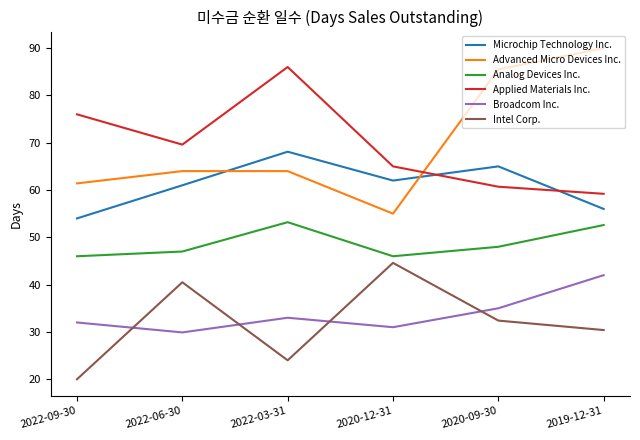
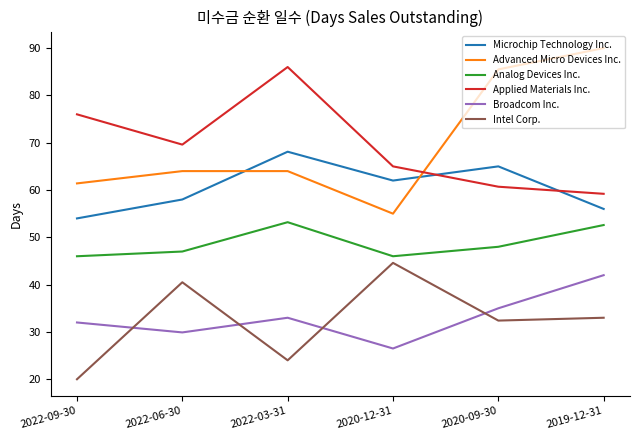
  {
    "Microchip Technology Inc.": {
      "2022-09-30": 54,
-     "2022-06-30": 61,
+     "2022-06-30": 58,
      "2022-03-31": 68,
      "2020-12-31": 62,
      "2020-09-30": 65,
      "2019-12-31": 56
    },
    "Advanced Micro Devices Inc.": {
      "2022-09-30": 61,
      "2022-06-30": 64,
      "2022-03-31": 64,
      "2020-12-31": 55
    },
    "Analog Devices Inc.": {
      "2022-09-30": 46,
      "2022-06-30": 47,
      "2022-03-31": 53,
      "2020-12-31": 46,
      "2020-09-30": 48,
      "2019-12-31": 53
    },
    "Applied Materials Inc.": {
      "2022-09-30": 76,
      "2022-06-30": 70,
      "2022-03-31": 86,
      "2020-12-31": 65,
      "2020-09-30": 61,
      "2019-12-31": 59
    },
    "Broadcom Inc.": {
      "2022-09-30": 32,
      "2022-06-30": 30,
      "2022-03-31": 33,
-     "2020-12-31": 31,
+     "2020-12-31": 27,
      "2020-09-30": 35,
      "2019-12-31": 42
    },
    "Intel Corp.": {
      "2022-09-30": 20,
      "2022-06-30": 41,
      "2022-03-31": 24,
      "2020-12-31": 45,
      "2020-09-30": 32,
-     "2019-12-31": 30
+     "2019-12-31": 33
    }
  }
